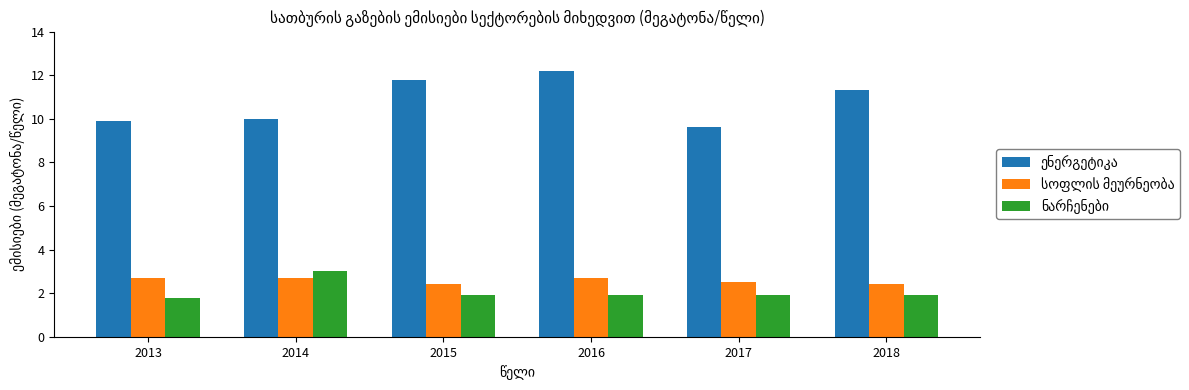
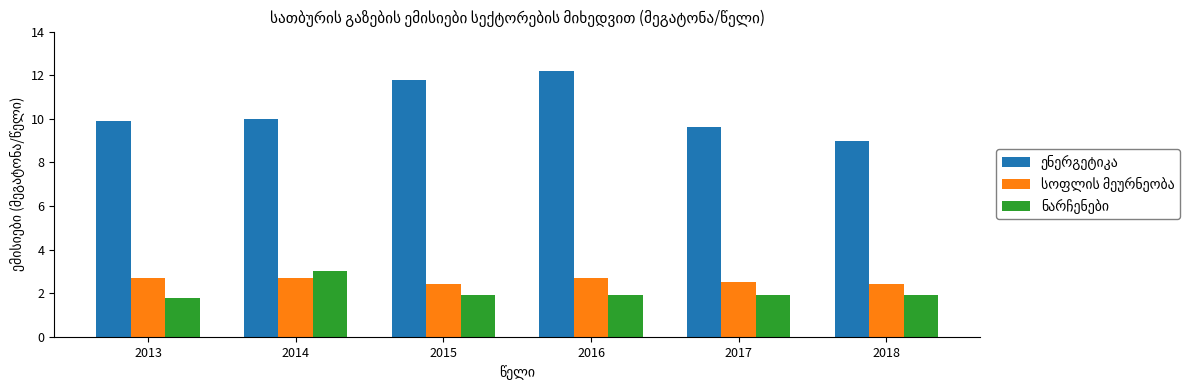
  {
    "ენერგეტიკა": {
      "2013": 9.9,
      "2014": 10.0,
      "2015": 11.8,
      "2016": 12.2,
      "2017": 9.6,
-     "2018": 11.3
+     "2018": 9.0
    },
    "სოფლის მეურნეობა": {
      "2013": 2.7,
      "2014": 2.7,
      "2015": 2.4,
      "2016": 2.7,
      "2017": 2.5,
      "2018": 2.4
    },
    "ნარჩენები": {
      "2013": 1.8,
      "2014": 3.0,
      "2015": 1.9,
      "2016": 1.9,
      "2017": 1.9,
      "2018": 1.9
    }
  }
